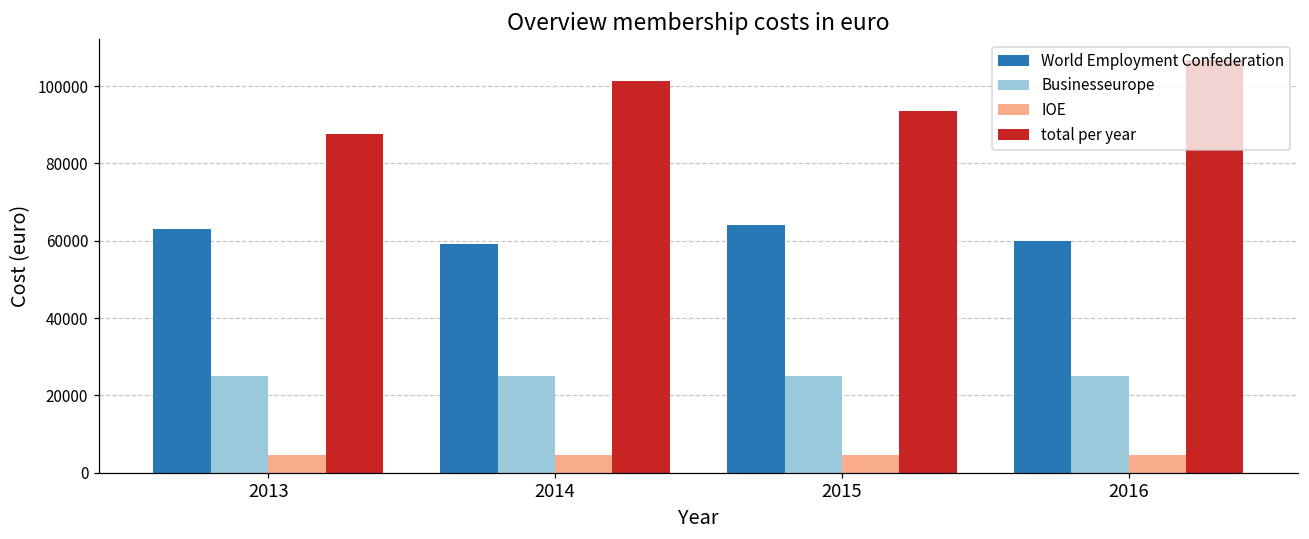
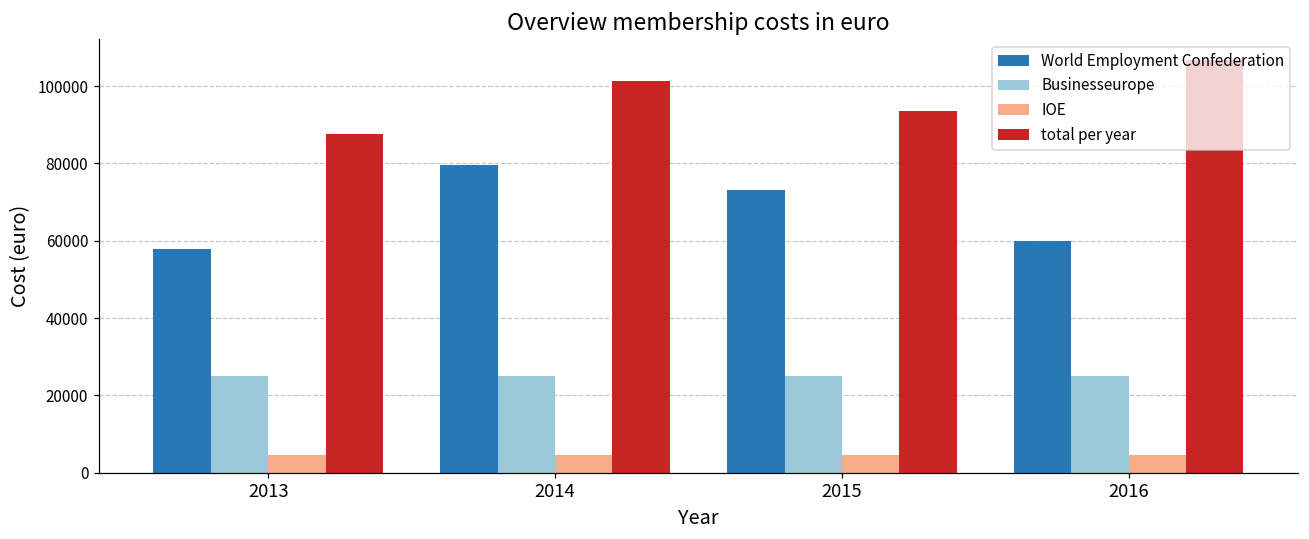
  {
    "World Employment Confederation": {
-     "2013": 63000,
-     "2014": 59000,
-     "2015": 64000,
+     "2013": 58000,
+     "2014": 80000,
+     "2015": 73000,
      "2016": 60000
    },
    "Businesseurope": {
      "2013": 25000,
      "2014": 25000,
      "2015": 25000,
      "2016": 25000
    },
    "IOE": {
      "2013": 5000,
      "2014": 5000,
      "2015": 5000,
      "2016": 5000
    },
    "total per year": {
      "2013": 88000,
      "2014": 101000,
      "2015": 94000
    }
  }
